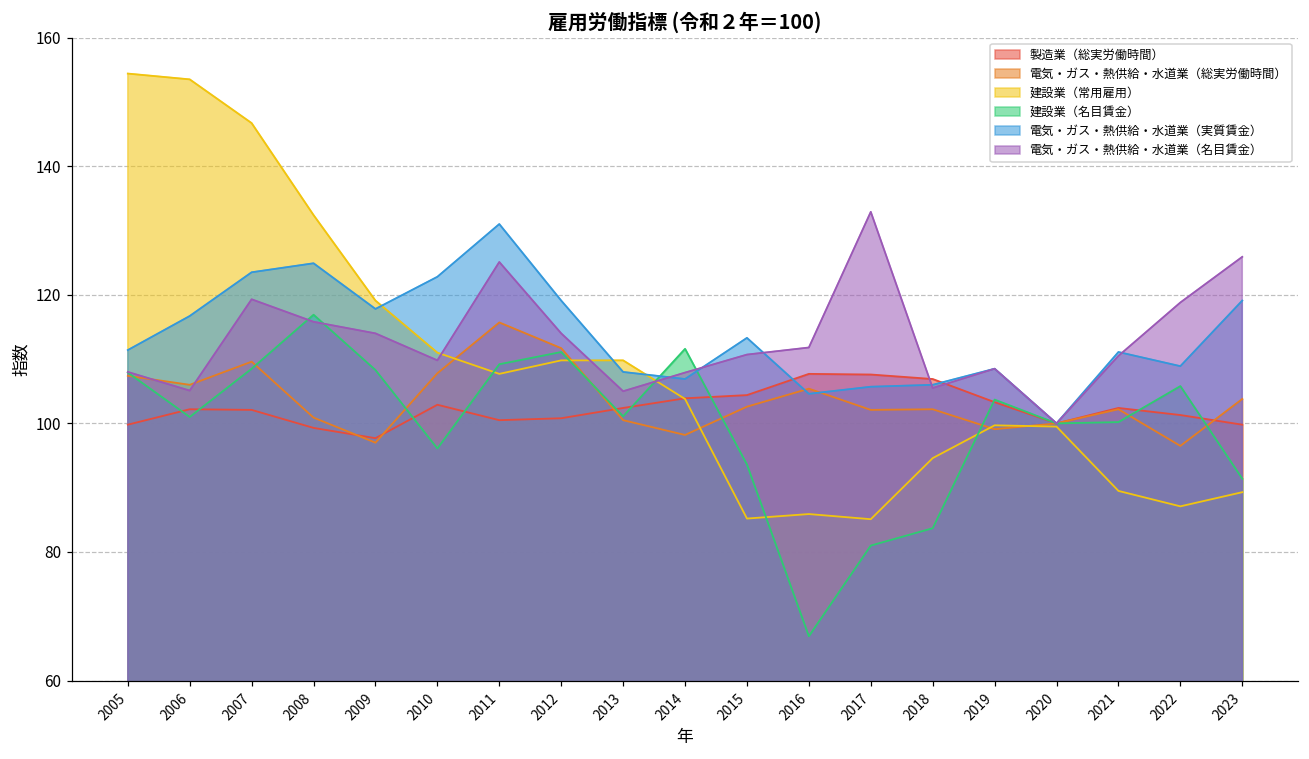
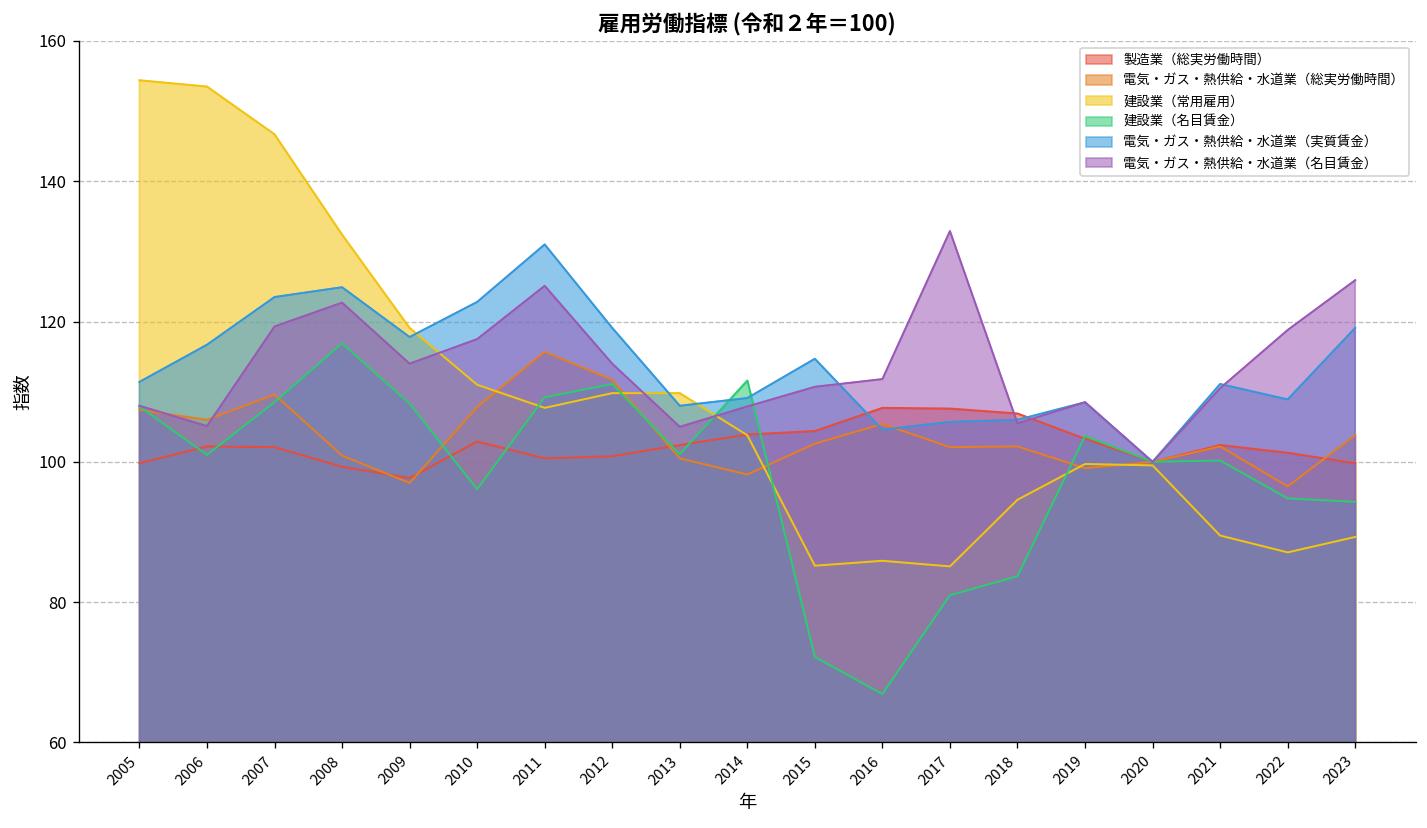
  {
    "建設業（常用雇用）": {
      "2005": 154,
      "2006": 154,
      "2007": 147,
      "2008": 132,
      "2009": 119,
      "2010": 111,
      "2011": 108,
      "2012": 110,
      "2013": 110,
      "2015": 85,
      "2016": 86,
      "2017": 85,
      "2018": 95,
      "2019": 100,
      "2020": 100,
      "2021": 90,
      "2022": 87,
      "2023": 89
    },
    "建設業（名目賃金）": {
      "2006": 101,
      "2007": 109,
      "2008": 117,
      "2009": 108,
      "2010": 96,
      "2011": 109,
      "2012": 111,
      "2013": 101,
      "2014": 112,
-     "2015": 94,
+     "2015": 72,
      "2016": 67,
      "2017": 81,
      "2018": 84,
      "2021": 100,
-     "2022": 106,
-     "2023": 91
+     "2022": 95,
+     "2023": 94
    },
    "電気・ガス・熱供給・水道業（実質賃金）": {
      "2005": 111,
      "2006": 117,
      "2007": 124,
      "2008": 125,
      "2009": 118,
      "2010": 123,
      "2011": 131,
      "2012": 119,
      "2013": 108,
-     "2014": 107,
-     "2015": 113,
+     "2014": 109,
+     "2015": 115,
      "2016": 105,
      "2017": 106,
      "2018": 106,
      "2021": 111,
      "2022": 109,
      "2023": 119
    },
    "電気・ガス・熱供給・水道業（名目賃金）": {
      "2006": 105,
      "2007": 119,
-     "2008": 116,
+     "2008": 123,
      "2009": 114,
-     "2010": 110,
+     "2010": 118,
      "2011": 125,
      "2012": 114,
      "2013": 105,
      "2014": 108,
      "2015": 111,
      "2016": 112,
      "2017": 133,
      "2018": 106,
      "2021": 111,
      "2022": 119,
      "2023": 126
    }
  }
